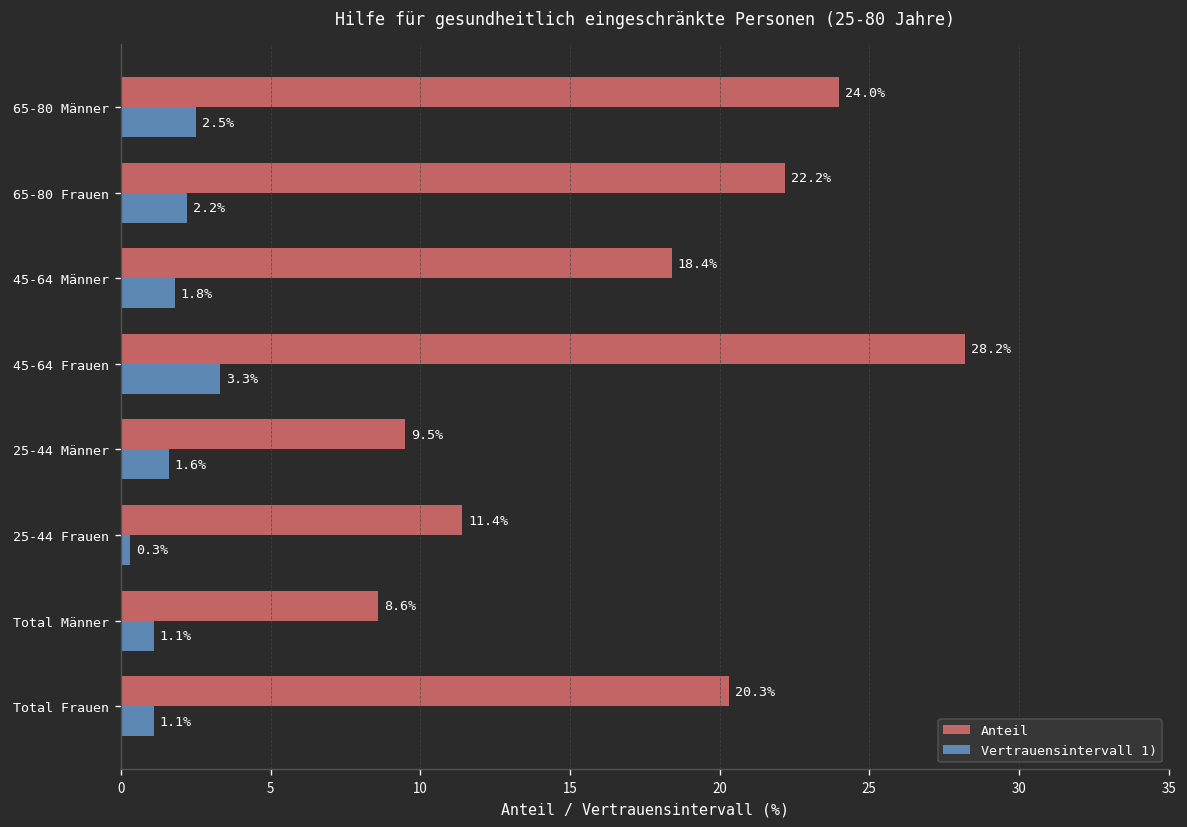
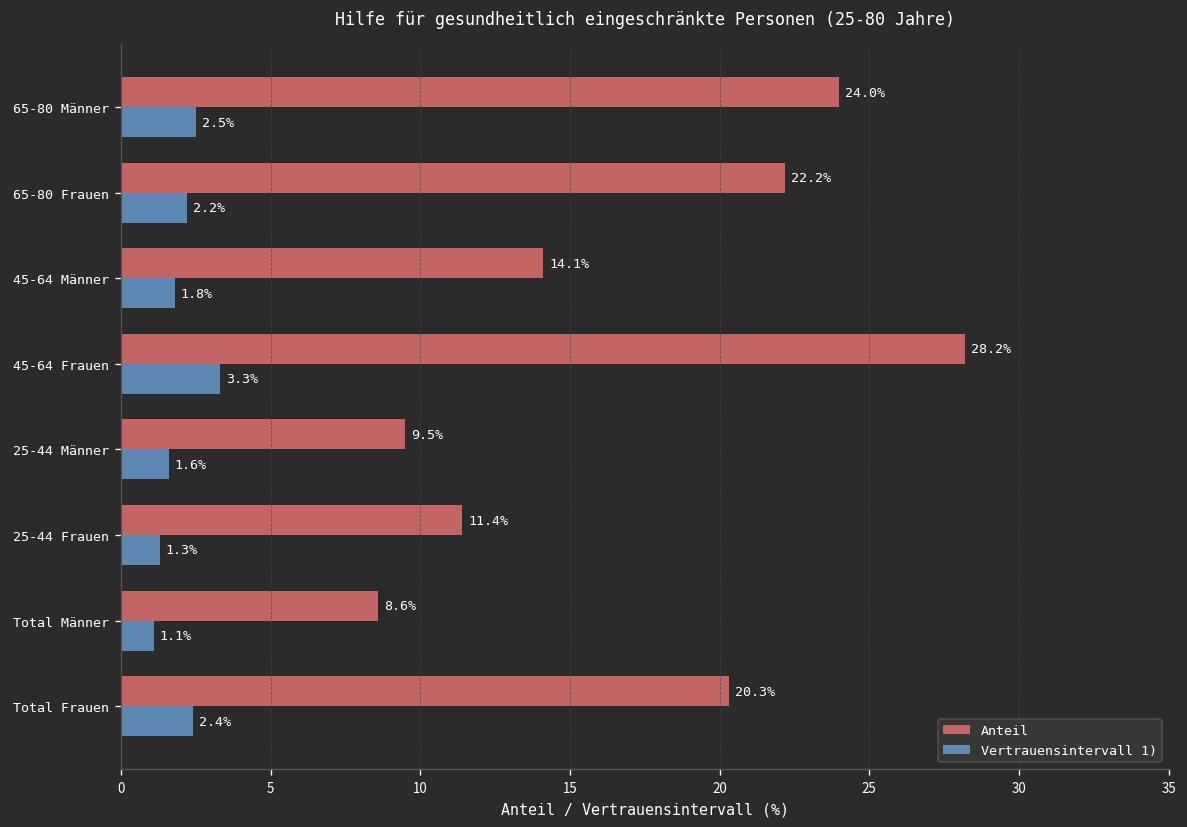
  {
    "Anteil": {
      "65-80 Männer": "24.0%",
      "65-80 Frauen": "22.2%",
-     "45-64 Männer": "18.4%",
+     "45-64 Männer": "14.1%",
      "45-64 Frauen": "28.2%",
      "25-44 Männer": "9.5%",
      "25-44 Frauen": "11.4%",
      "Total Männer": "8.6%",
      "Total Frauen": "20.3%"
    },
    "Vertrauensintervall 1)": {
      "65-80 Männer": "2.5%",
      "65-80 Frauen": "2.2%",
      "45-64 Männer": "1.8%",
      "45-64 Frauen": "3.3%",
      "25-44 Männer": "1.6%",
-     "25-44 Frauen": "0.3%",
+     "25-44 Frauen": "1.3%",
      "Total Männer": "1.1%",
-     "Total Frauen": "1.1%"
+     "Total Frauen": "2.4%"
    }
  }
